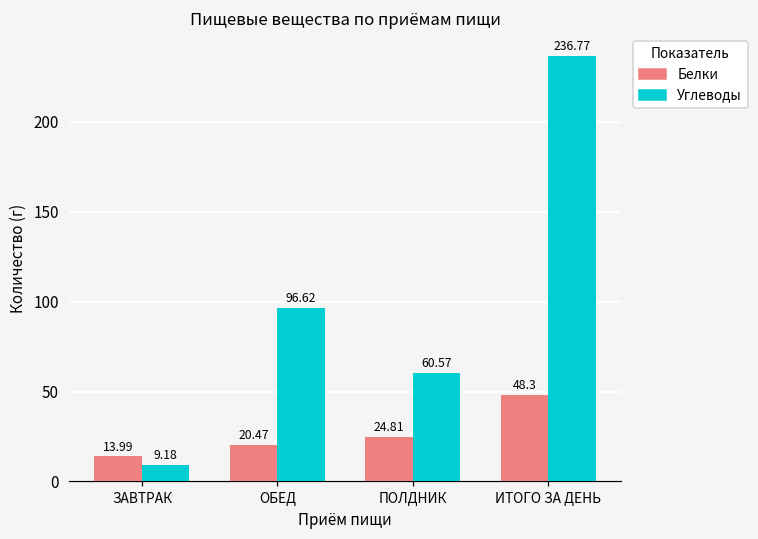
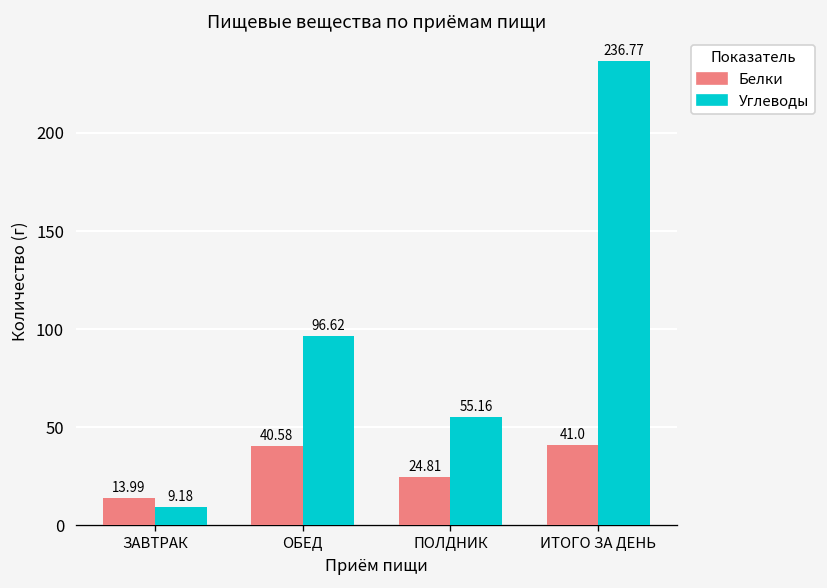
  {
    "Белки": {
      "ЗАВТРАК": 13.99,
-     "ОБЕД": 20.47,
+     "ОБЕД": 40.58,
      "ПОЛДНИК": 24.81,
-     "ИТОГО ЗА ДЕНЬ": 48.3
+     "ИТОГО ЗА ДЕНЬ": 41.0
    },
    "Углеводы": {
      "ЗАВТРАК": 9.18,
      "ОБЕД": 96.62,
-     "ПОЛДНИК": 60.57,
+     "ПОЛДНИК": 55.16,
      "ИТОГО ЗА ДЕНЬ": 236.77
    }
  }
